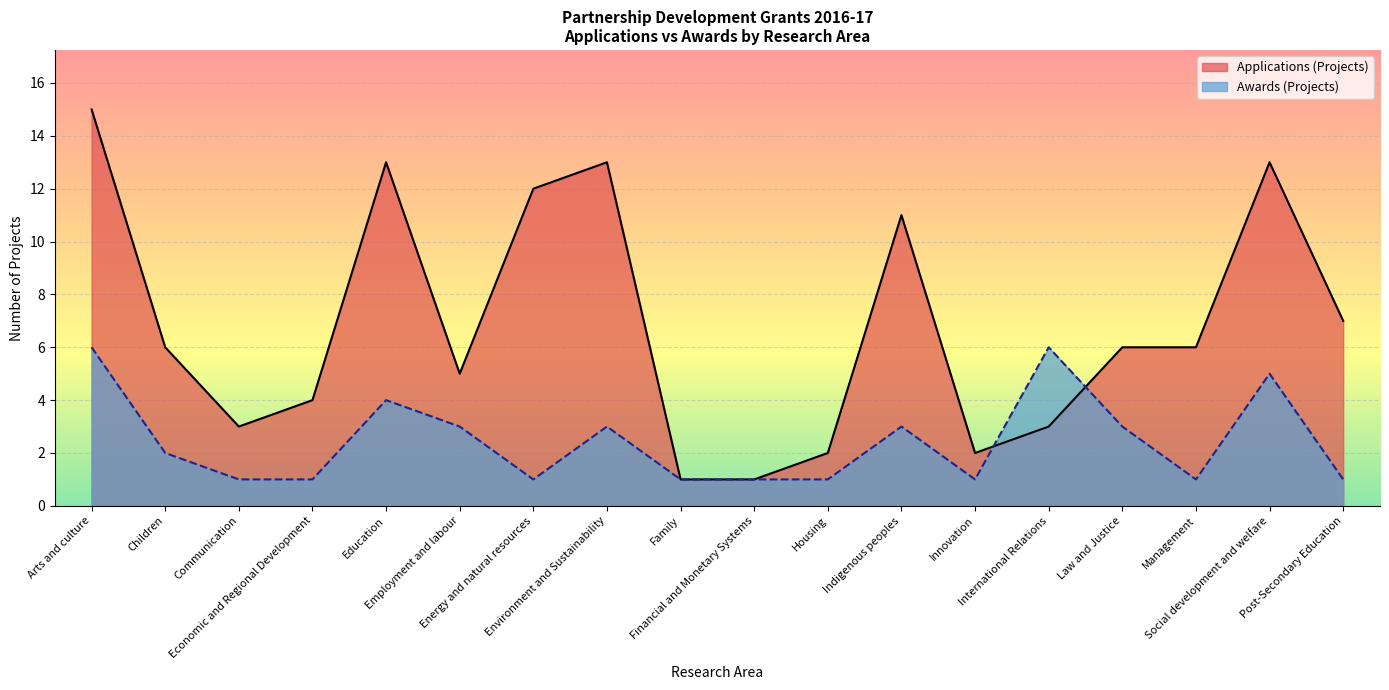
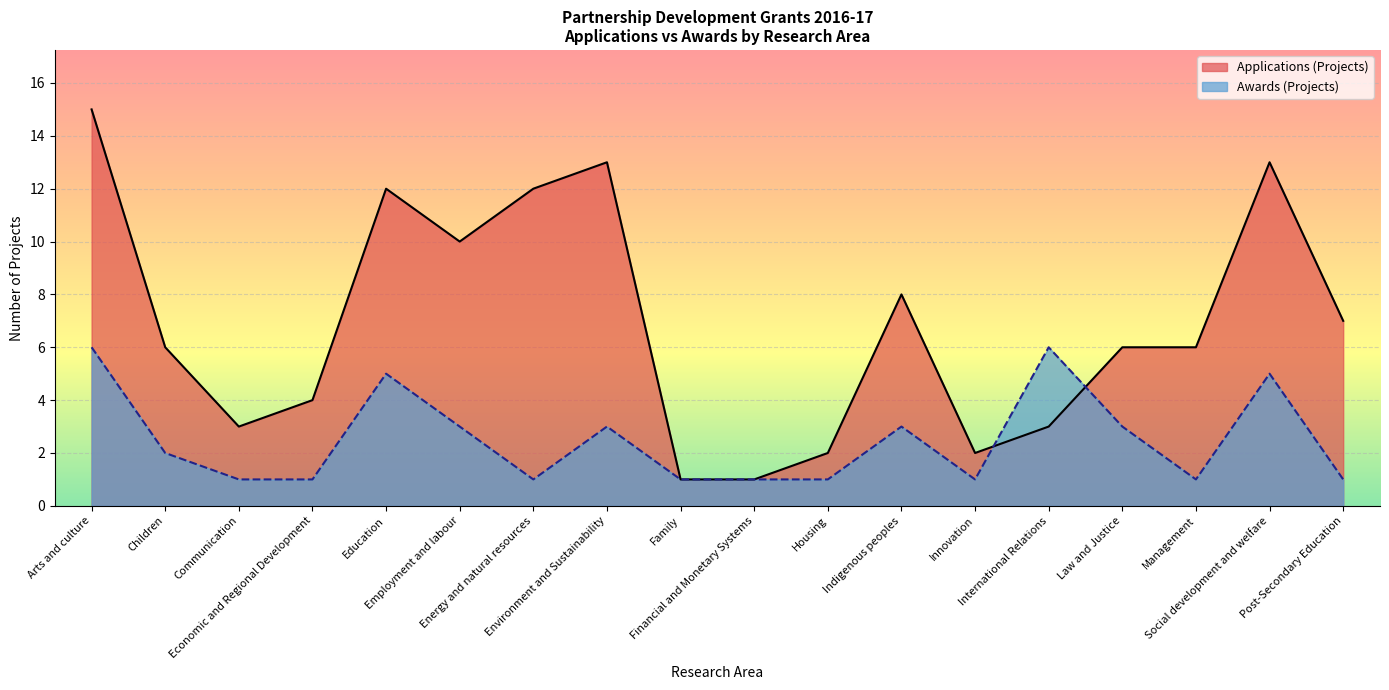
  {
    "Applications (Projects)": {
      "Arts and culture": 15,
      "Children": 6,
      "Communication": 3,
      "Economic and Regional Development": 4,
-     "Education": 13,
-     "Employment and labour": 5,
+     "Education": 12,
+     "Employment and labour": 10,
      "Energy and natural resources": 12,
      "Environment and Sustainability": 13,
      "Housing": 2,
-     "Indigenous peoples": 11,
+     "Indigenous peoples": 8,
      "Innovation": 2,
      "International Relations": 3,
      "Law and Justice": 6,
      "Management": 6,
      "Social development and welfare": 13,
      "Post-Secondary Education": 7
    },
    "Awards (Projects)": {
      "Arts and culture": 6,
      "Children": 2,
      "Communication": 1,
      "Economic and Regional Development": 1,
-     "Education": 4,
+     "Education": 5,
      "Employment and labour": 3,
      "Energy and natural resources": 1,
      "Environment and Sustainability": 3,
      "Housing": 1,
      "Indigenous peoples": 3,
      "Innovation": 1,
      "International Relations": 6,
      "Law and Justice": 3,
      "Management": 1,
      "Social development and welfare": 5,
      "Post-Secondary Education": 1
    }
  }
